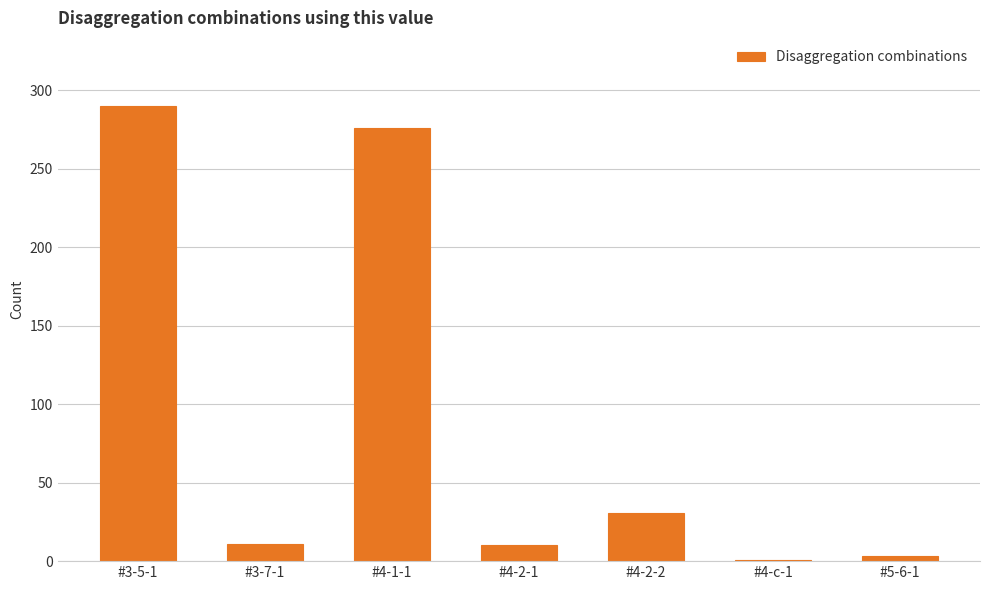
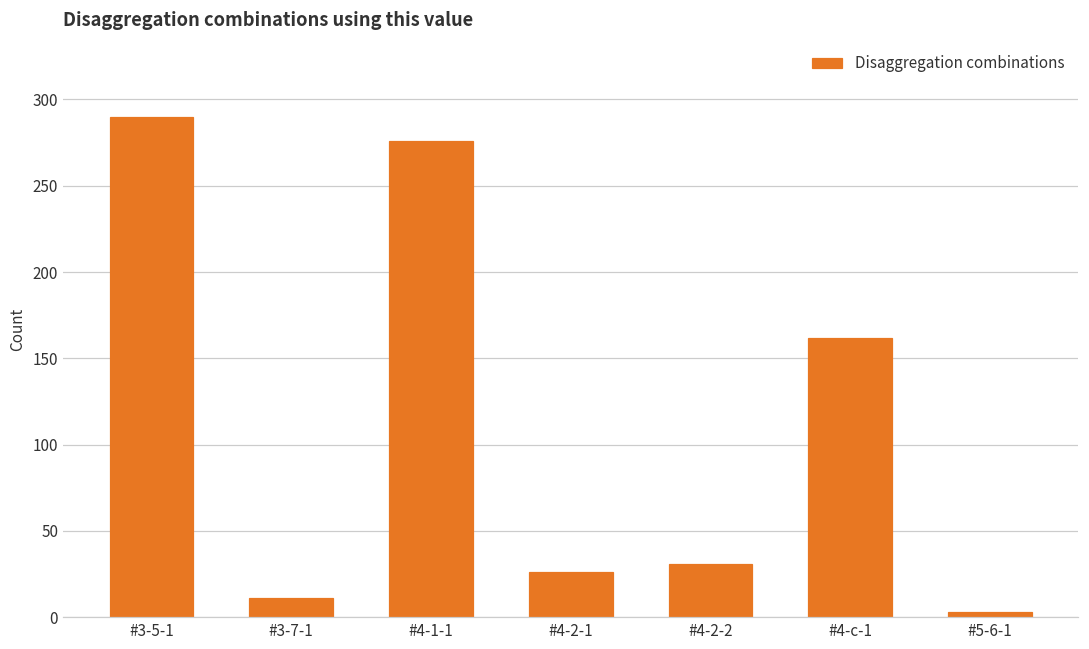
  {
    "#3-5-1": 290,
    "#3-7-1": 11,
    "#4-1-1": 276,
-   "#4-2-1": 10,
+   "#4-2-1": 26,
    "#4-2-2": 31,
-   "#4-c-1": 1,
+   "#4-c-1": 162,
    "#5-6-1": 3
  }
